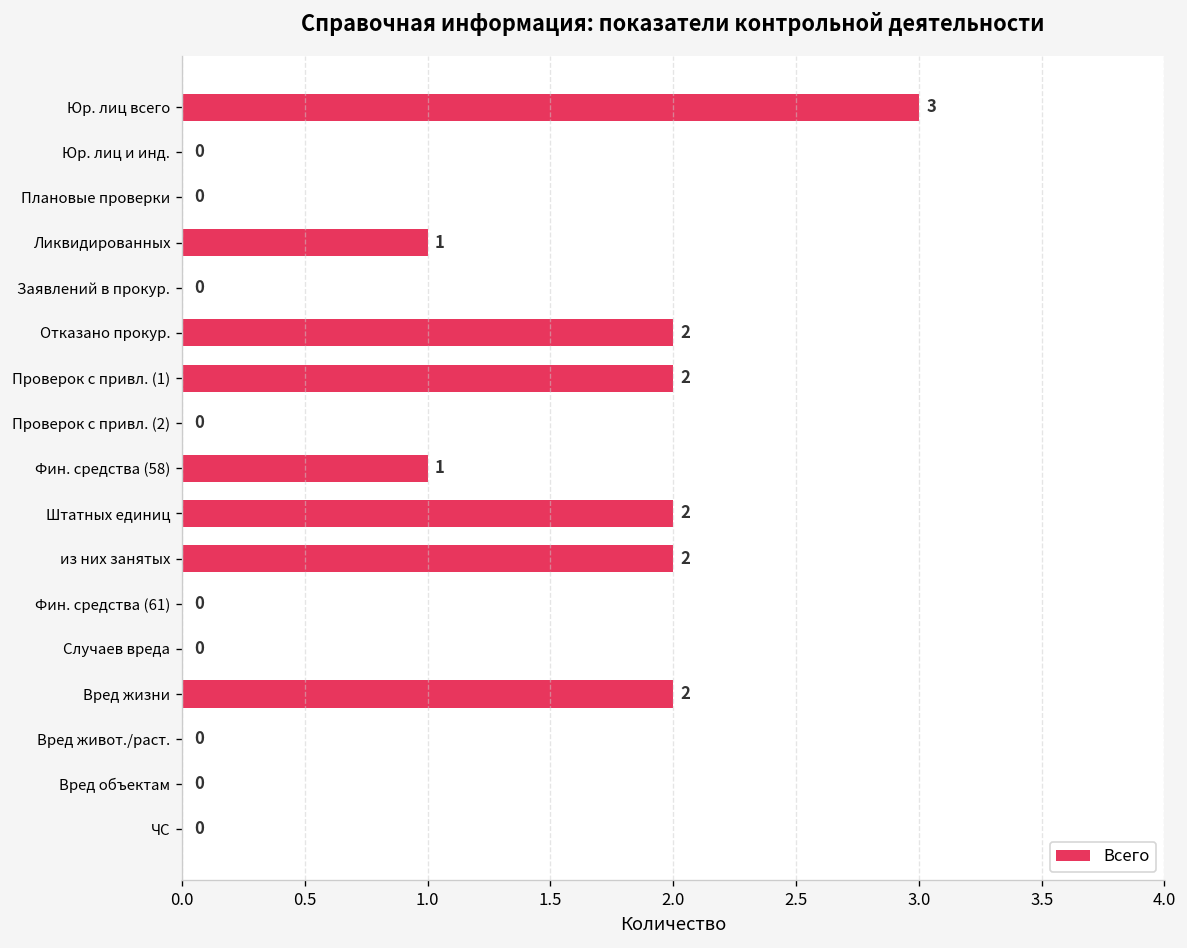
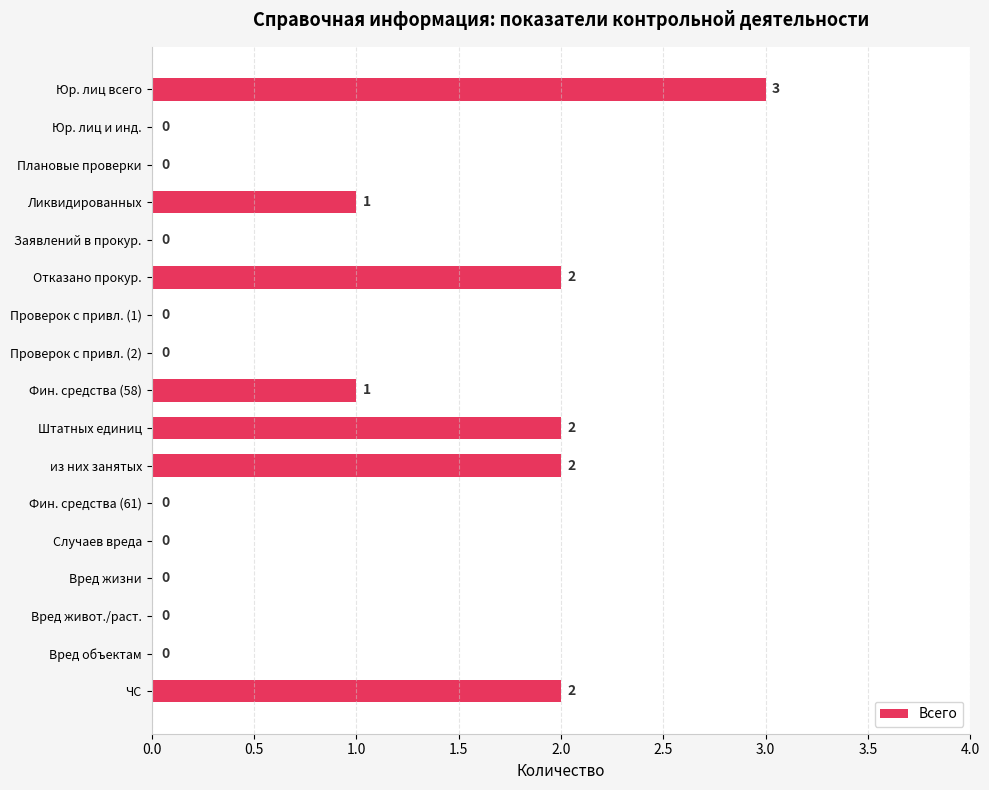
  {
    "Юр. лиц всего": 3,
    "Юр. лиц и инд.": 0,
    "Плановые проверки": 0,
    "Ликвидированных": 1,
    "Заявлений в прокур.": 0,
    "Отказано прокур.": 2,
-   "Проверок с привл. (1)": 2,
+   "Проверок с привл. (1)": 0,
    "Проверок с привл. (2)": 0,
    "Фин. средства (58)": 1,
    "Штатных единиц": 2,
    "из них занятых": 2,
    "Фин. средства (61)": 0,
    "Случаев вреда": 0,
-   "Вред жизни": 2,
+   "Вред жизни": 0,
    "Вред живот./раст.": 0,
    "Вред объектам": 0,
-   "ЧС": 0
+   "ЧС": 2
  }
